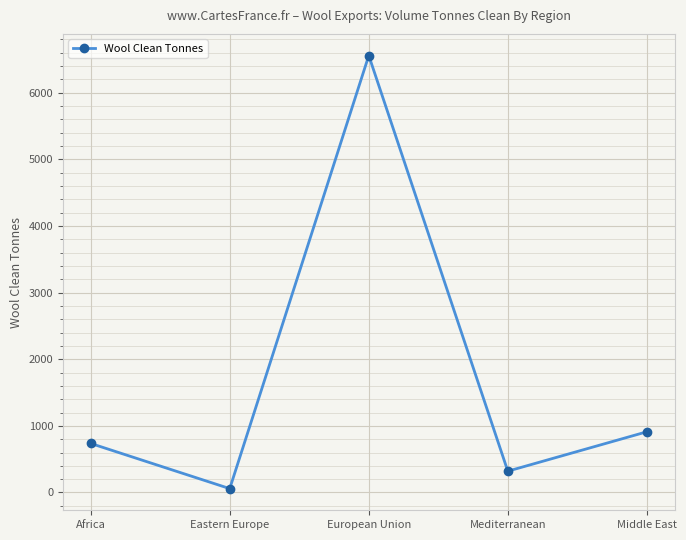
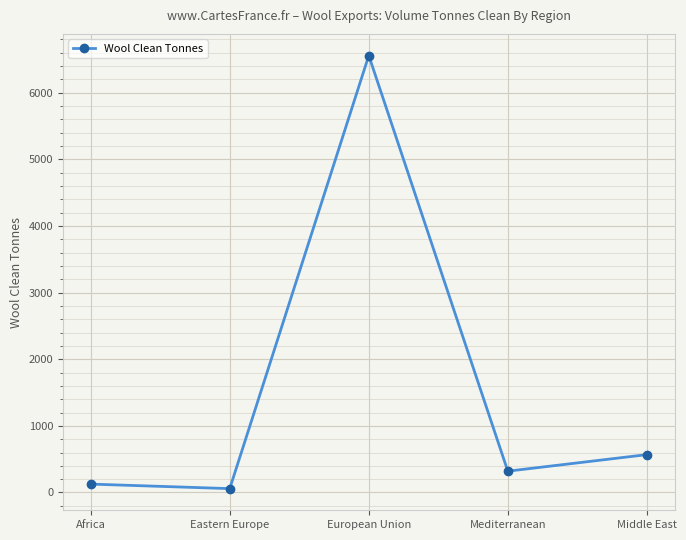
  {
-   "Africa": 700,
+   "Africa": 100,
    "Eastern Europe": 100,
    "European Union": 6600,
    "Mediterranean": 300,
-   "Middle East": 900
+   "Middle East": 600
  }
